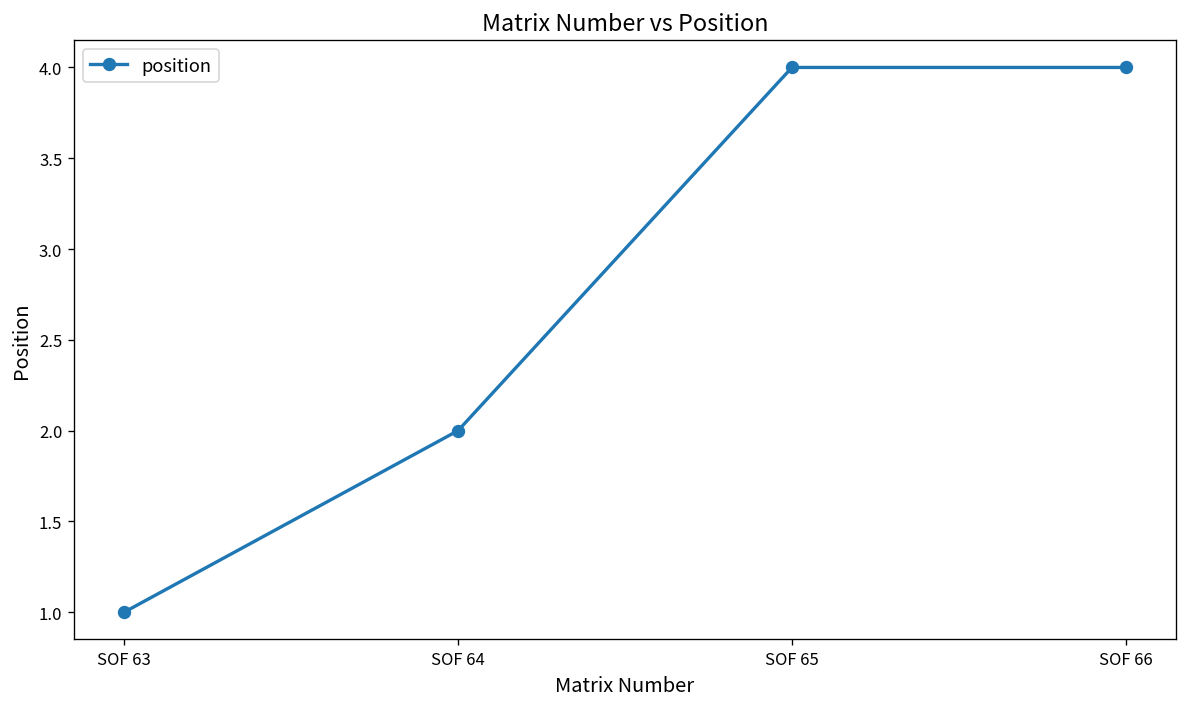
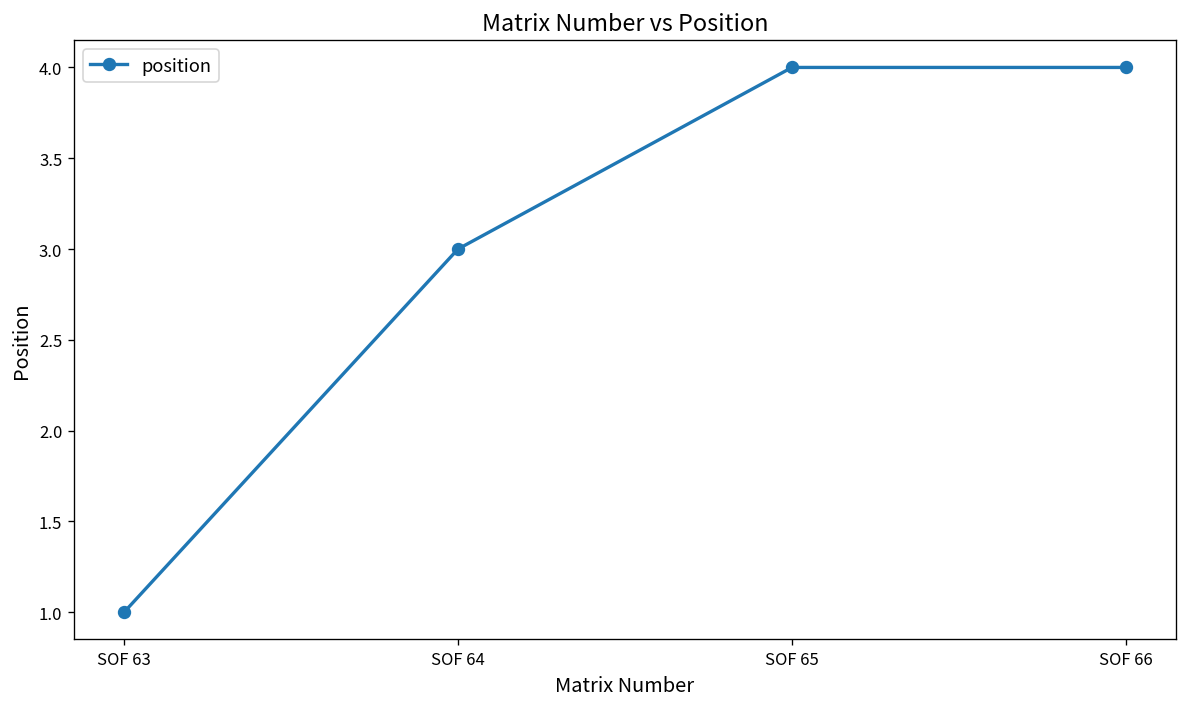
  {
    "SOF 63": 1,
-   "SOF 64": 2,
+   "SOF 64": 3,
    "SOF 65": 4,
    "SOF 66": 4
  }
